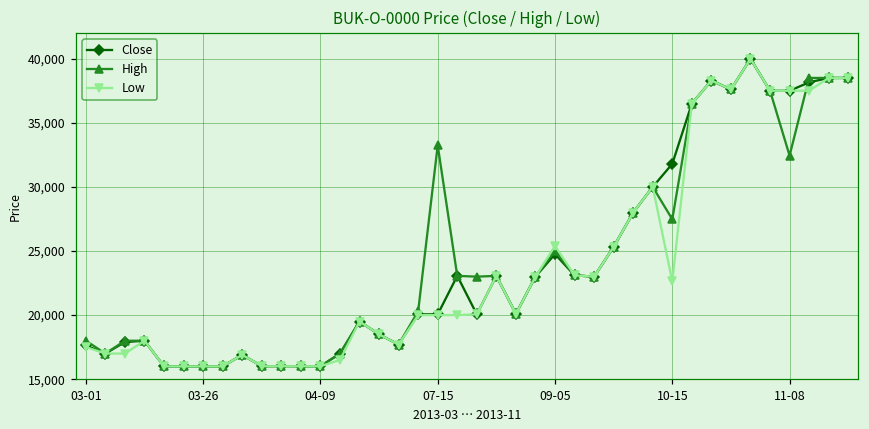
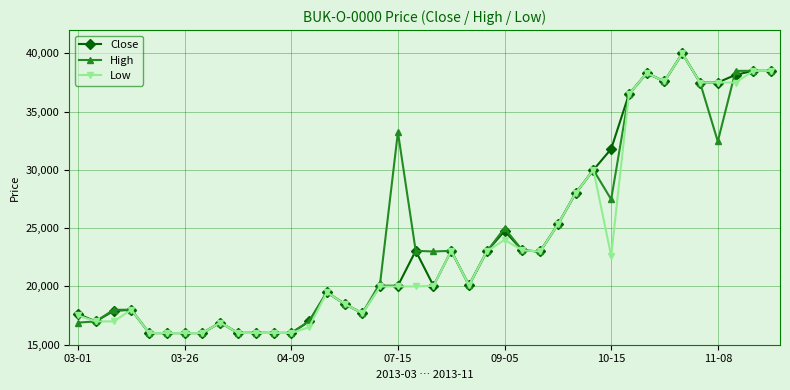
  {
    "Close": {
      "09-05": "24,800",
      "10-15": "31,800"
    },
    "High": {
-     "03-01": "18,000",
+     "03-01": "16,900",
      "07-15": "33,200",
      "09-05": "25,000",
      "10-15": "27,500",
      "11-08": "32,400"
    },
    "Low": {
-     "09-05": "25,400",
+     "09-05": "24,000",
      "10-15": "22,600"
    }
  }
